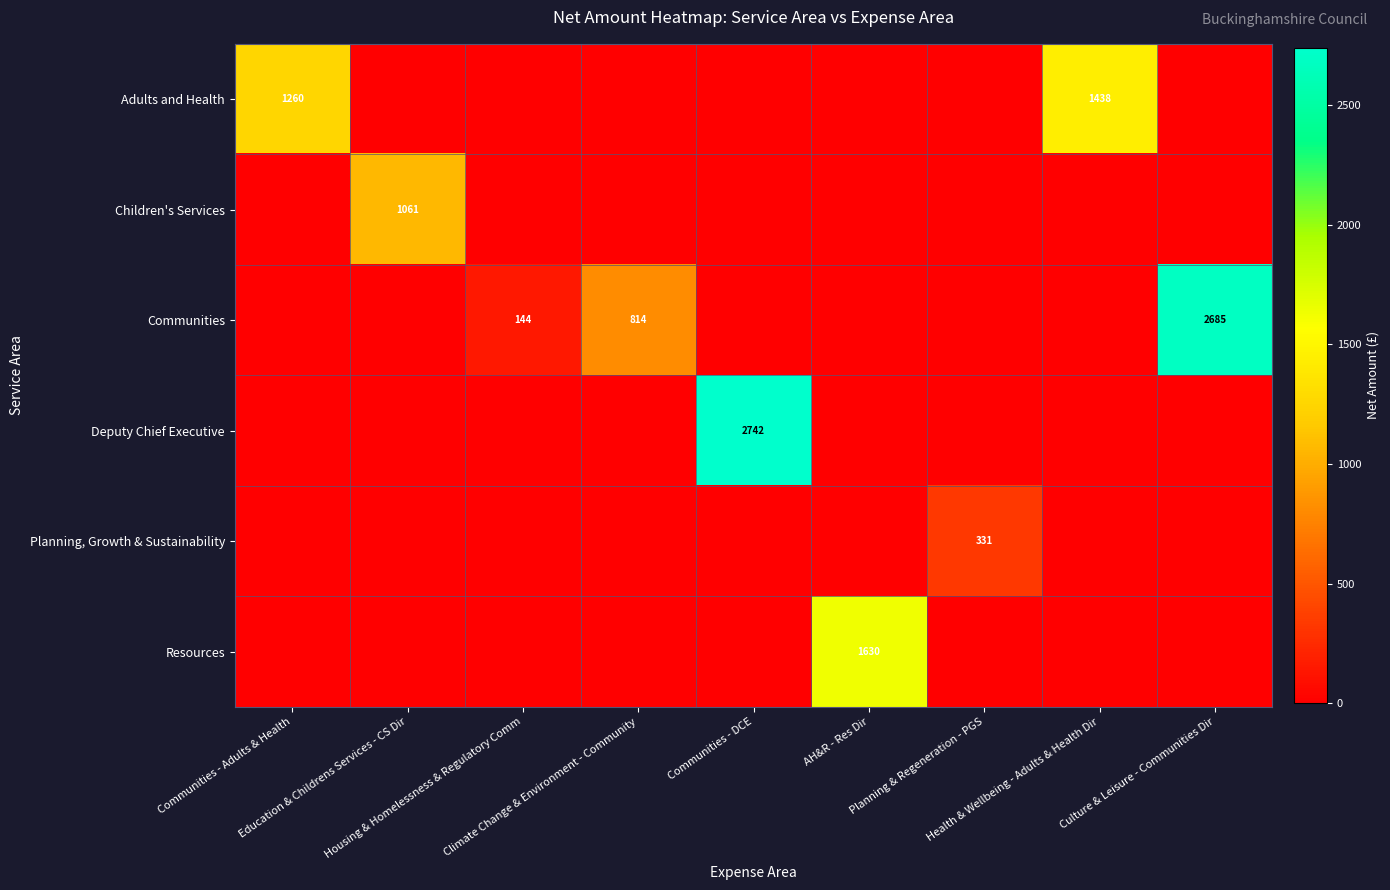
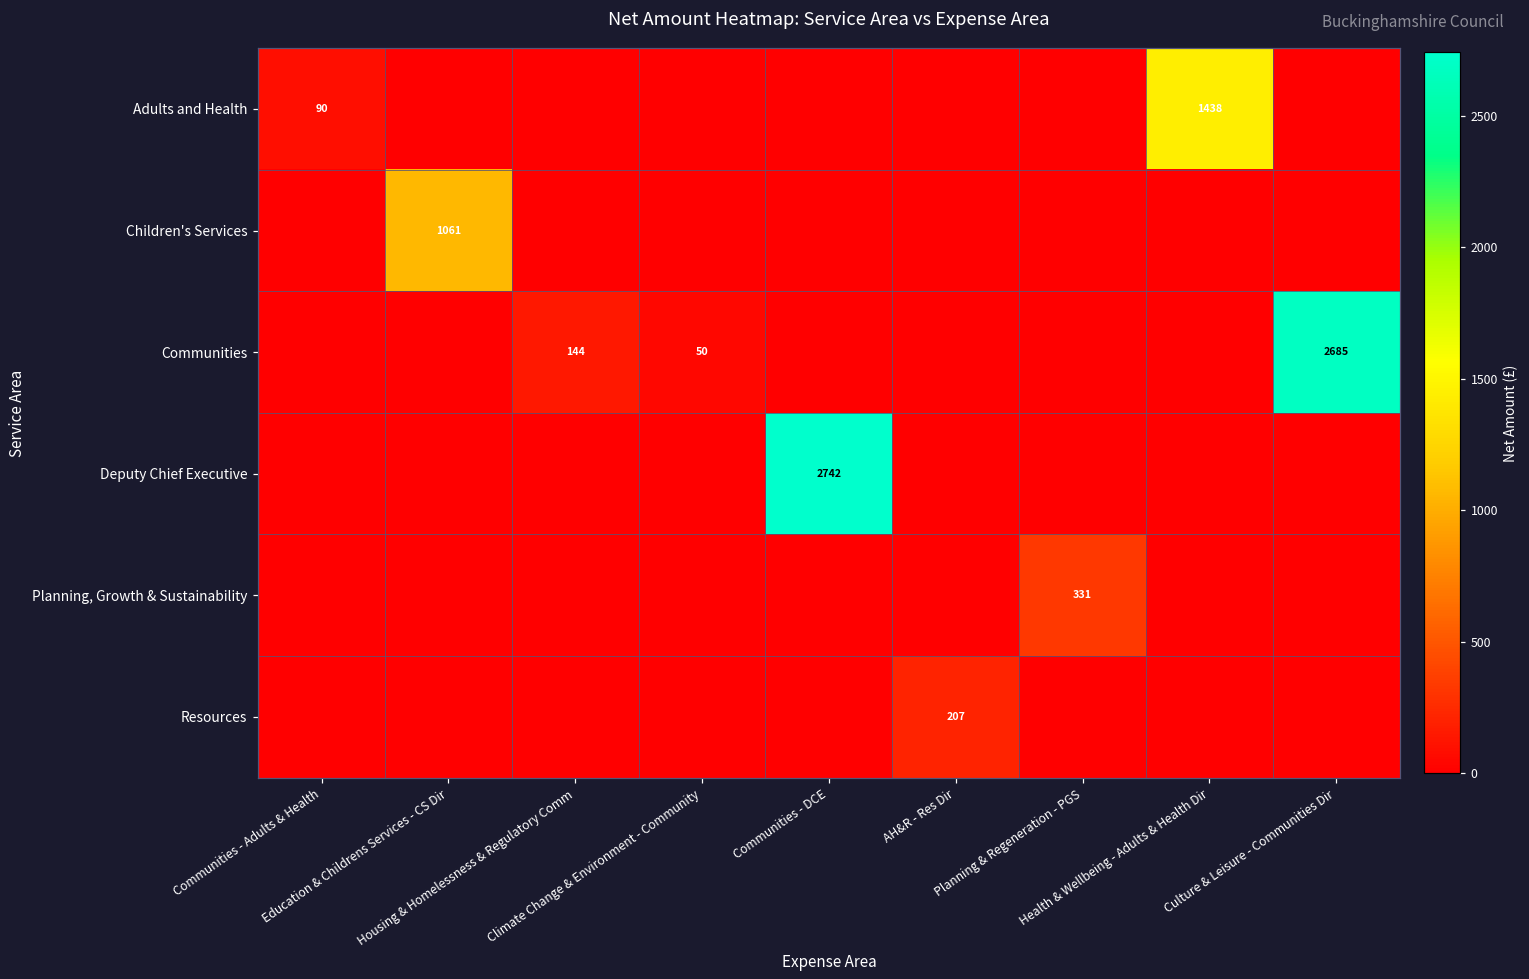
  {
    "Adults and Health": {
-     "Communities - Adults & Health": 1260,
+     "Communities - Adults & Health": 90,
      "Health & Wellbeing - Adults & Health Dir": 1438
    },
    "Children's Services": {
      "Education & Childrens Services - CS Dir": 1061
    },
    "Communities": {
      "Housing & Homelessness & Regulatory Comm": 144,
-     "Climate Change & Environment - Community": 814,
+     "Climate Change & Environment - Community": 50,
      "Culture & Leisure - Communities Dir": 2685
    },
    "Deputy Chief Executive": {
      "Communities - DCE": 2742
    },
    "Planning, Growth & Sustainability": {
      "Planning & Regeneration - PGS": 331
    },
    "Resources": {
-     "AH&R - Res Dir": 1630
+     "AH&R - Res Dir": 207
    }
  }
